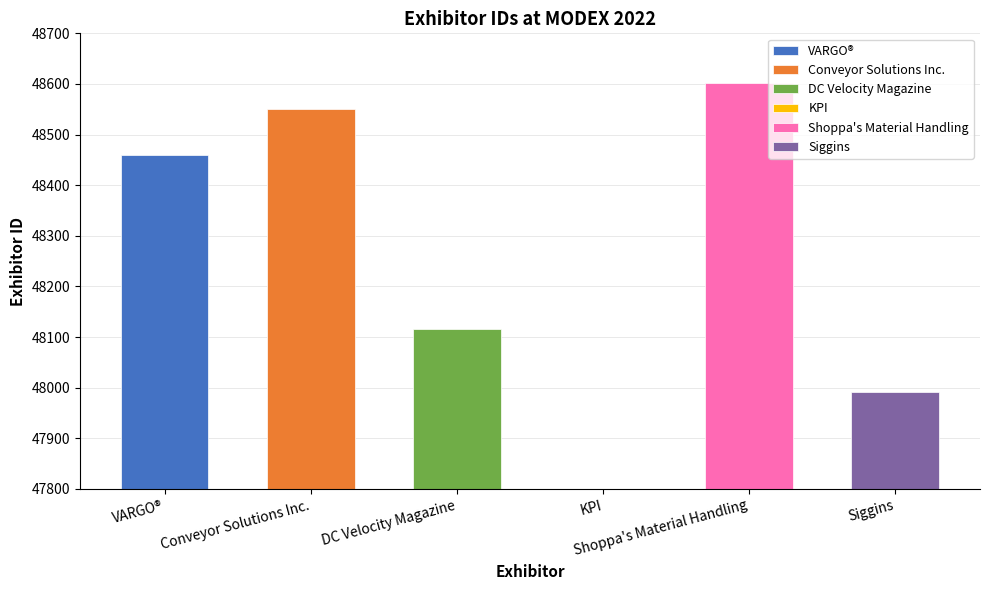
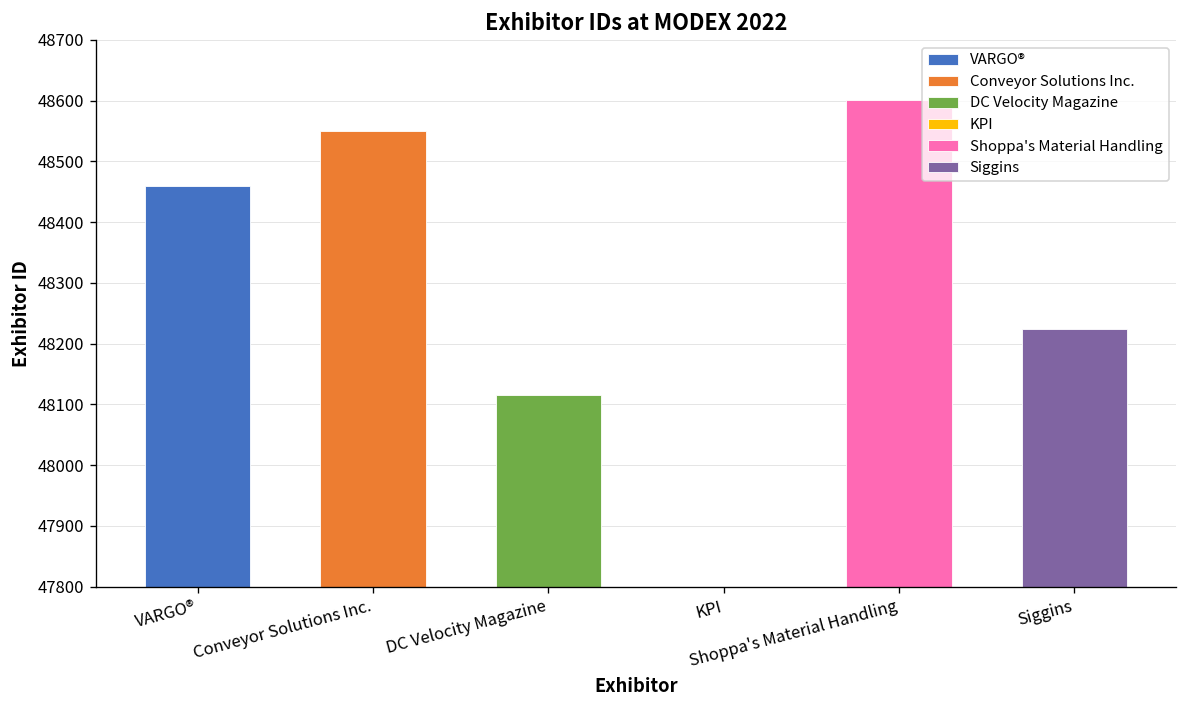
  {
    "VARGO®": 48460,
    "Conveyor Solutions Inc.": 48550,
    "DC Velocity Magazine": 48120,
    "KPI": 47800,
    "Shoppa's Material Handling": 48600,
-   "Siggins": 47990
+   "Siggins": 48230
  }
